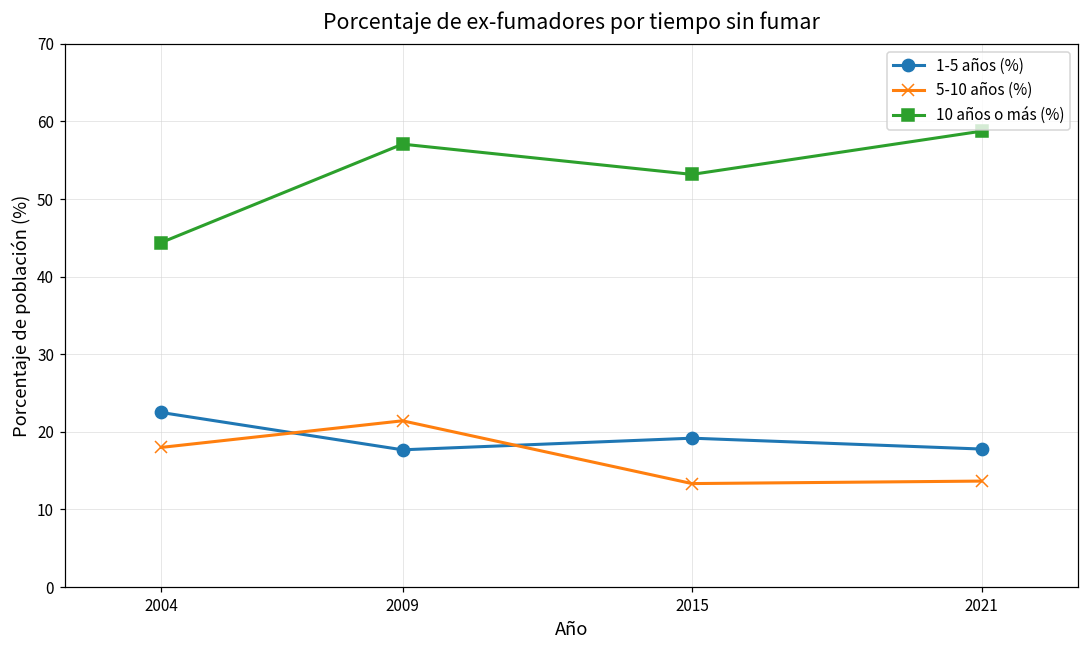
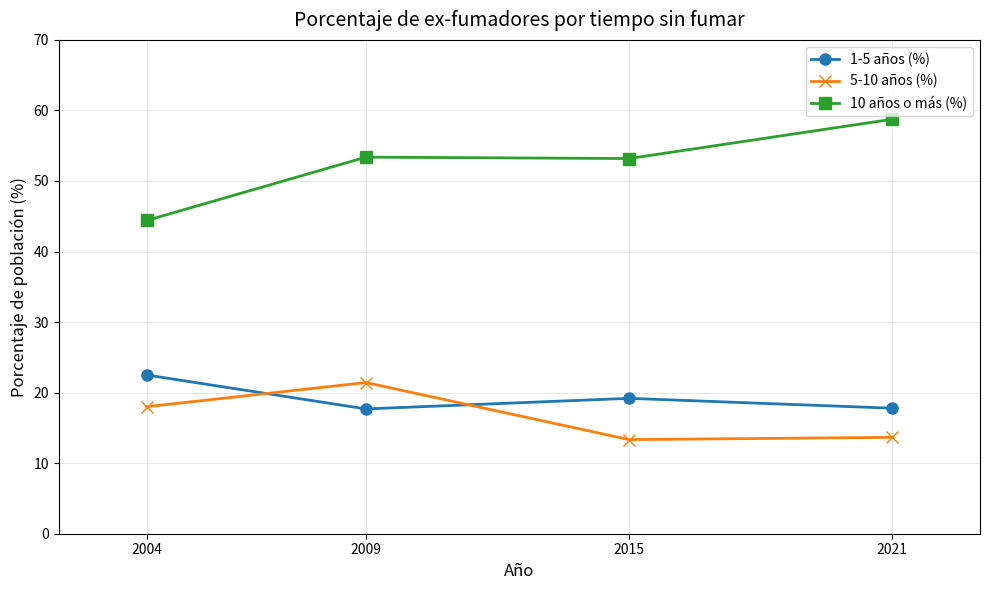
  {
    "1-5 años (%)": {
      "2004": 23,
      "2009": 18,
      "2015": 19,
      "2021": 18
    },
    "5-10 años (%)": {
      "2004": 18,
      "2009": 21,
      "2015": 13,
      "2021": 14
    },
    "10 años o más (%)": {
      "2004": 44,
-     "2009": 57,
+     "2009": 53,
      "2015": 53,
      "2021": 59
    }
  }
